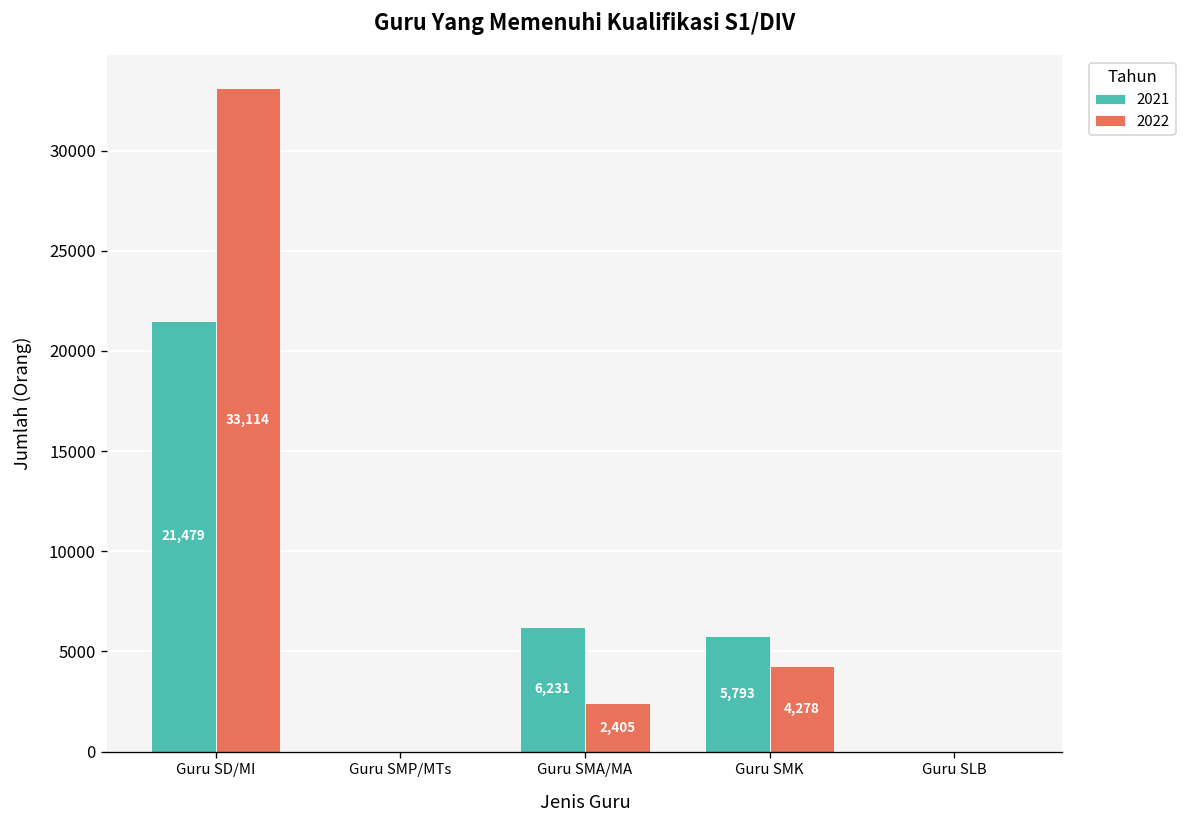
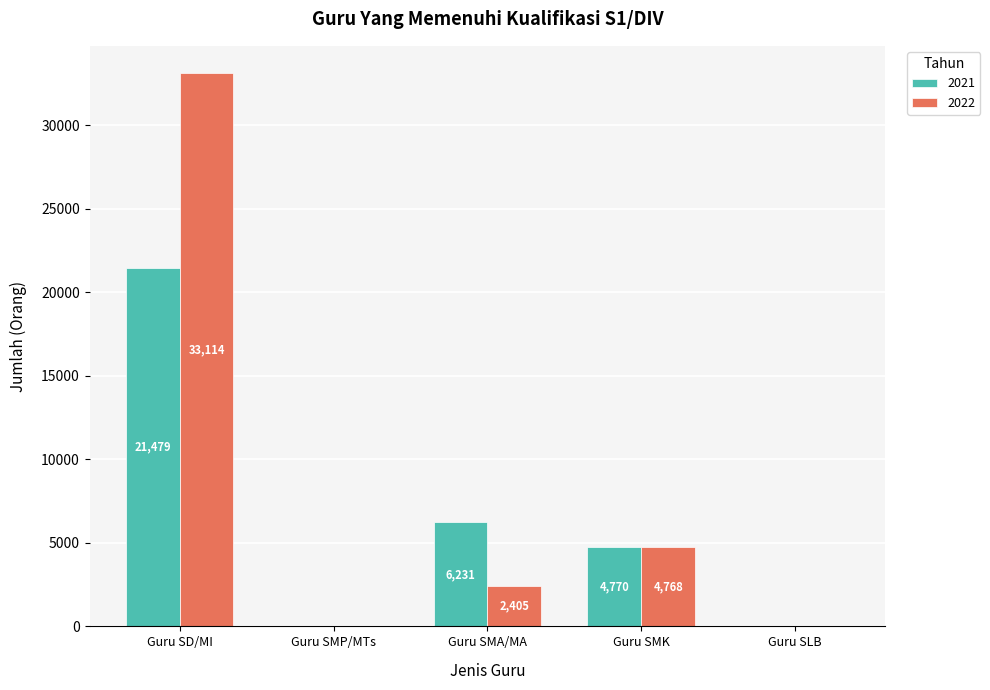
  {
    "2021": {
      "Guru SD/MI": "21,479",
      "Guru SMA/MA": "6,231",
-     "Guru SMK": "5,793"
+     "Guru SMK": "4,770"
    },
    "2022": {
      "Guru SD/MI": "33,114",
      "Guru SMA/MA": "2,405",
-     "Guru SMK": "4,278"
+     "Guru SMK": "4,768"
    }
  }
